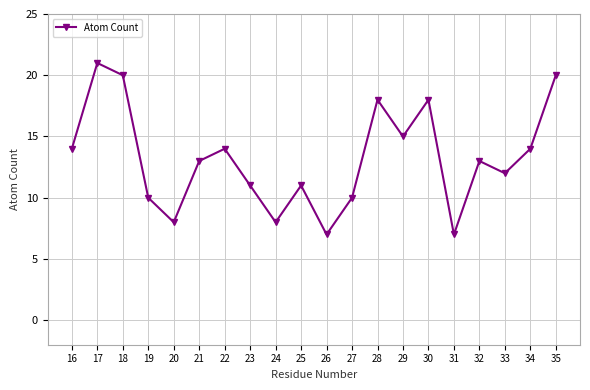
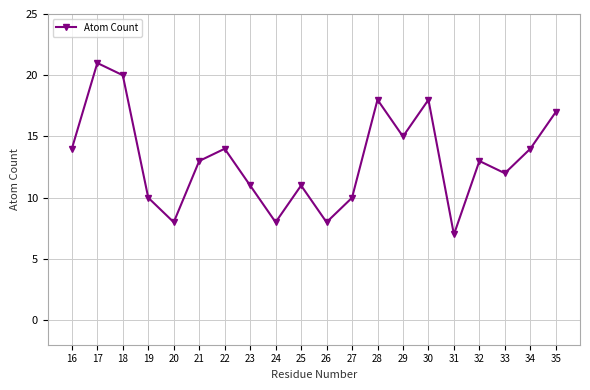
  {
    "16": 14,
    "17": 21,
    "18": 20,
    "19": 10,
    "20": 8,
    "21": 13,
    "22": 14,
    "23": 11,
    "24": 8,
    "25": 11,
-   "26": 7,
+   "26": 8,
    "27": 10,
    "28": 18,
    "29": 15,
    "30": 18,
    "31": 7,
    "32": 13,
    "33": 12,
    "34": 14,
-   "35": 20
+   "35": 17
  }
